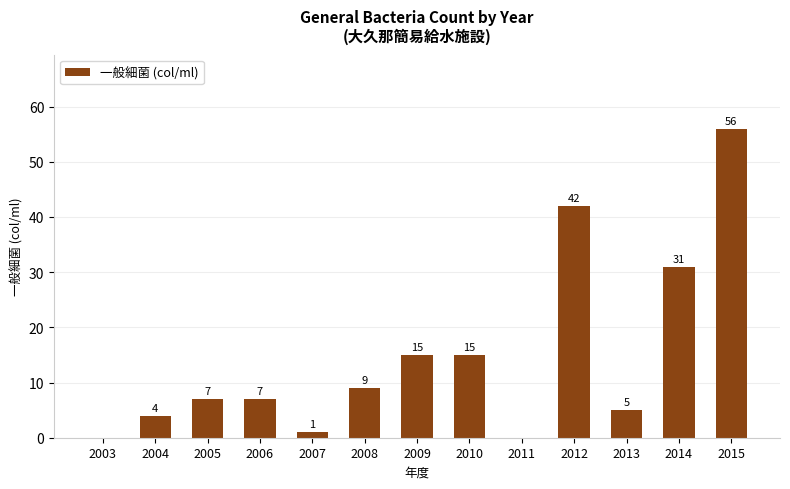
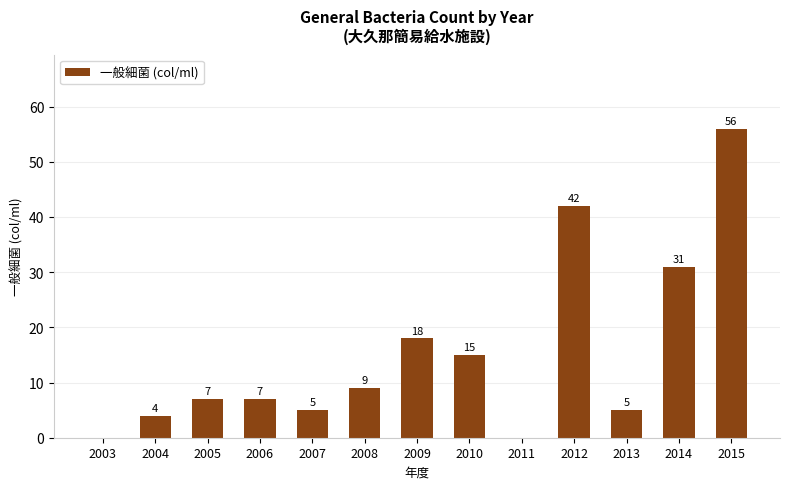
  {
    "2004": 4,
    "2005": 7,
    "2006": 7,
-   "2007": 1,
+   "2007": 5,
    "2008": 9,
-   "2009": 15,
+   "2009": 18,
    "2010": 15,
    "2012": 42,
    "2013": 5,
    "2014": 31,
    "2015": 56
  }
